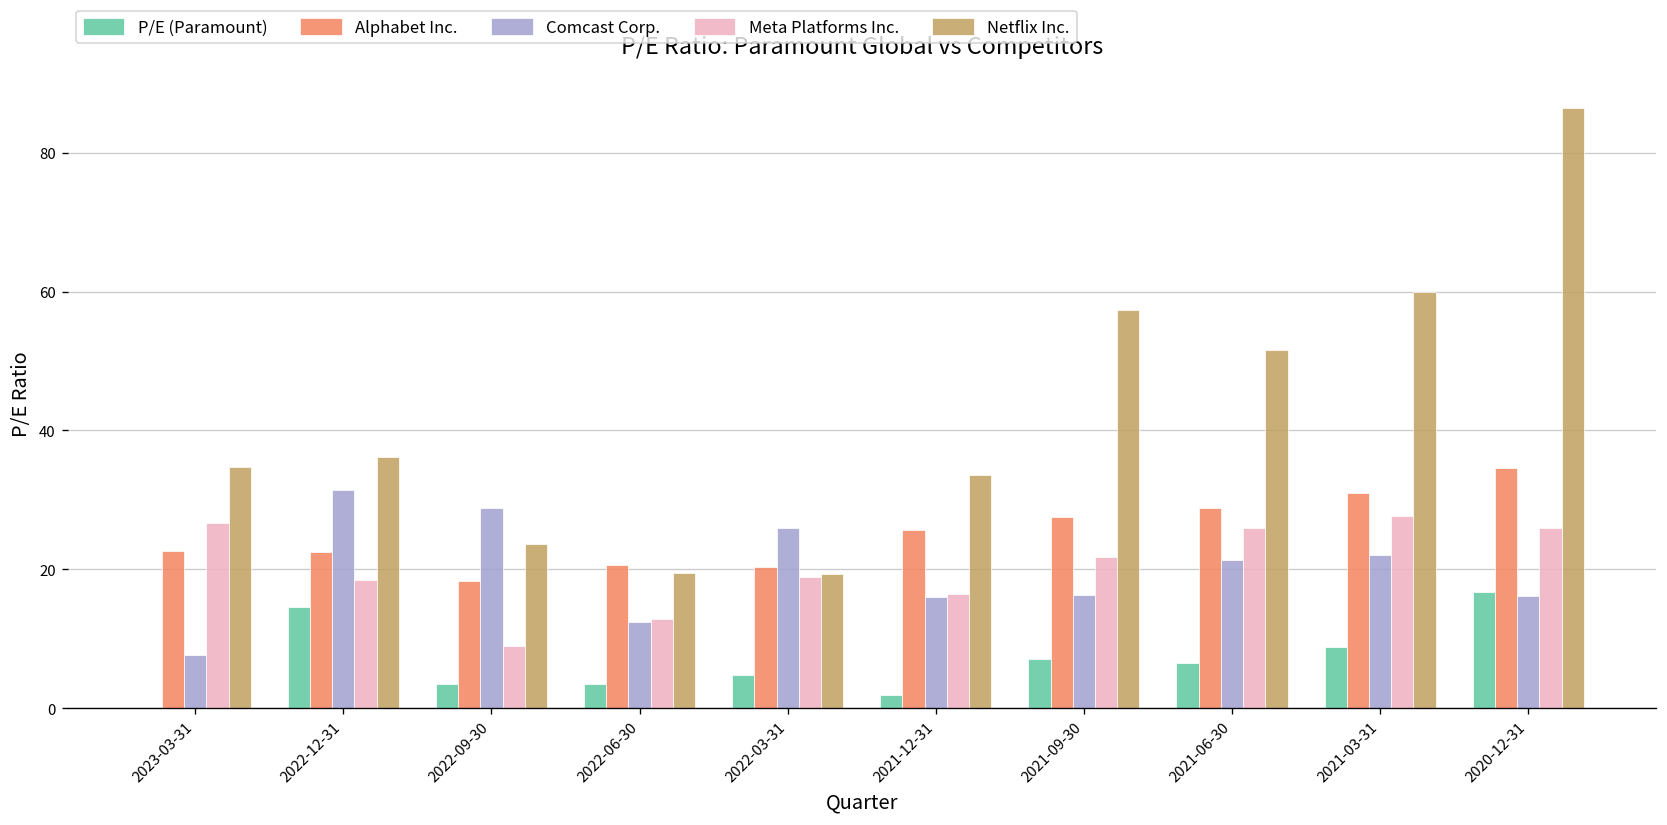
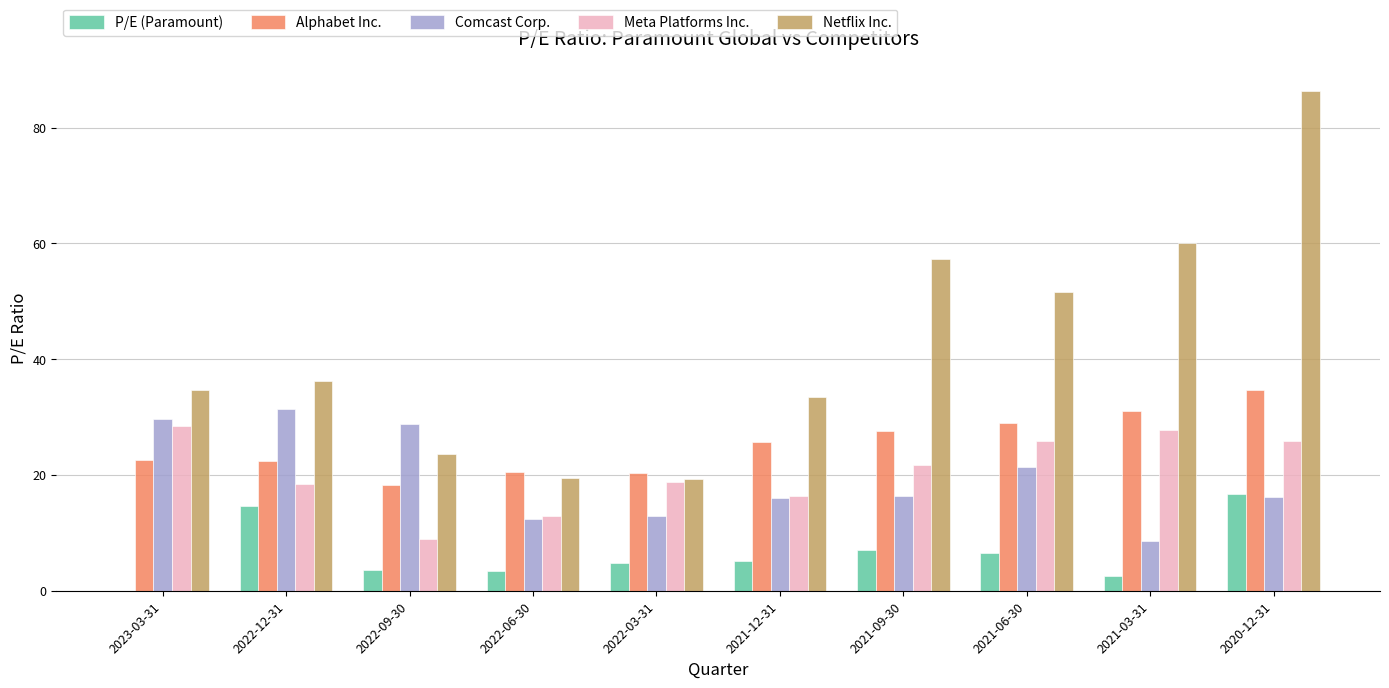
  {
    "P/E (Paramount)": {
      "2023-03-31": 0,
      "2022-12-31": 15,
      "2022-09-30": 4,
      "2022-06-30": 3,
      "2022-03-31": 5,
-     "2021-12-31": 2,
+     "2021-12-31": 5,
      "2021-09-30": 7,
      "2021-06-30": 7,
-     "2021-03-31": 9,
+     "2021-03-31": 3,
      "2020-12-31": 17
    },
    "Comcast Corp.": {
-     "2023-03-31": 8,
+     "2023-03-31": 30,
      "2022-12-31": 31,
      "2022-09-30": 29,
      "2022-06-30": 12,
-     "2022-03-31": 26,
+     "2022-03-31": 13,
      "2021-12-31": 16,
      "2021-09-30": 16,
      "2021-06-30": 21,
-     "2021-03-31": 22,
+     "2021-03-31": 9,
      "2020-12-31": 16
    },
    "Meta Platforms Inc.": {
-     "2023-03-31": 27,
+     "2023-03-31": 29,
      "2022-12-31": 19,
      "2022-09-30": 9,
      "2022-06-30": 13,
      "2022-03-31": 19,
      "2021-12-31": 16,
      "2021-09-30": 22,
      "2021-06-30": 26,
      "2021-03-31": 28,
      "2020-12-31": 26
    }
  }
